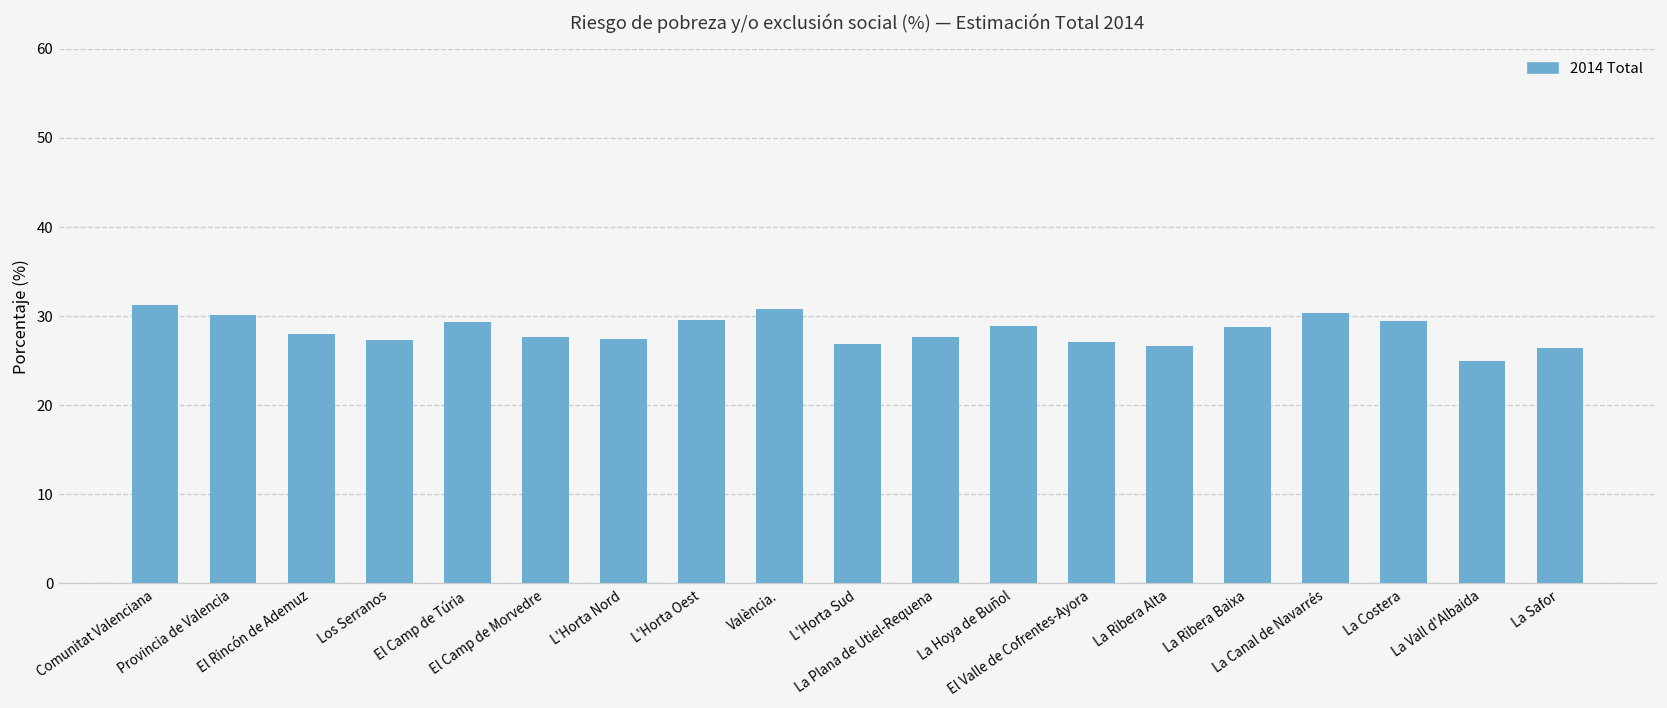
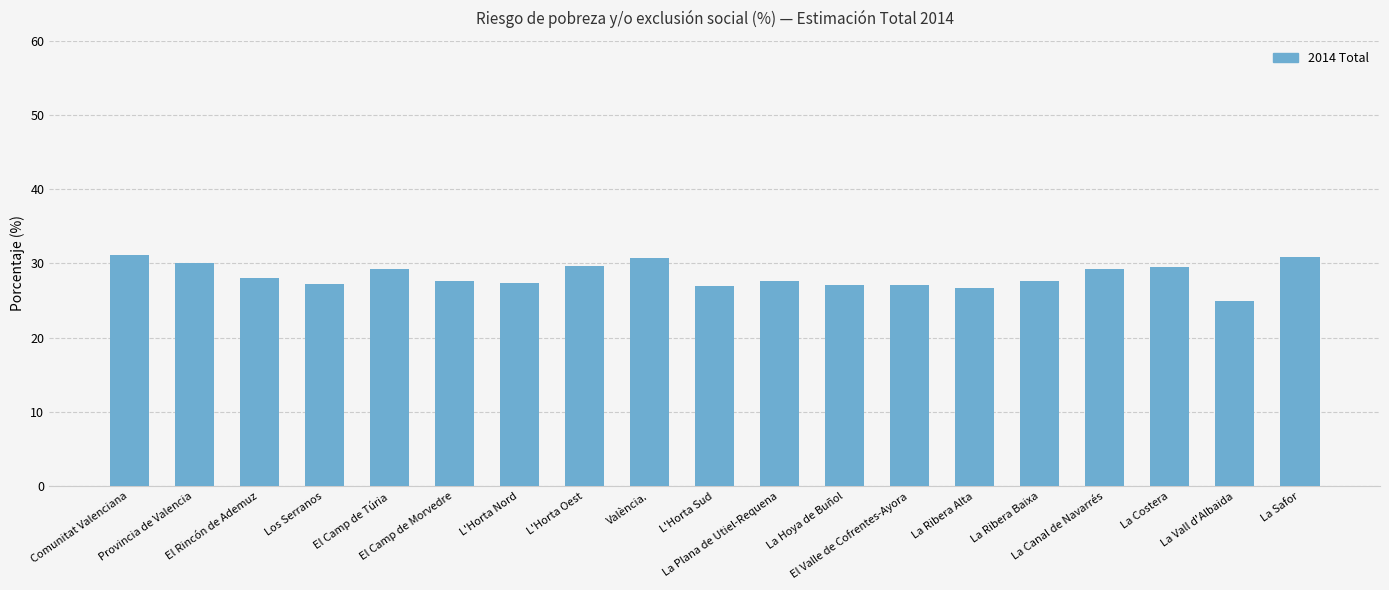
  {
    "Comunitat Valenciana": 31,
    "Provincia de Valencia": 30,
    "El Rincón de Ademuz": 28,
    "Los Serranos": 27,
    "El Camp de Túria": 29,
    "El Camp de Morvedre": 28,
    "L'Horta Nord": 27,
    "L'Horta Oest": 30,
    "València.": 31,
    "L'Horta Sud": 27,
    "La Plana de Utiel-Requena": 28,
-   "La Hoya de Buñol": 29,
+   "La Hoya de Buñol": 27,
    "El Valle de Cofrentes-Ayora": 27,
    "La Ribera Alta": 27,
-   "La Ribera Baixa": 29,
-   "La Canal de Navarrés": 30,
+   "La Ribera Baixa": 28,
+   "La Canal de Navarrés": 29,
    "La Costera": 30,
    "La Vall d'Albaida": 25,
-   "La Safor": 26
+   "La Safor": 31
  }
